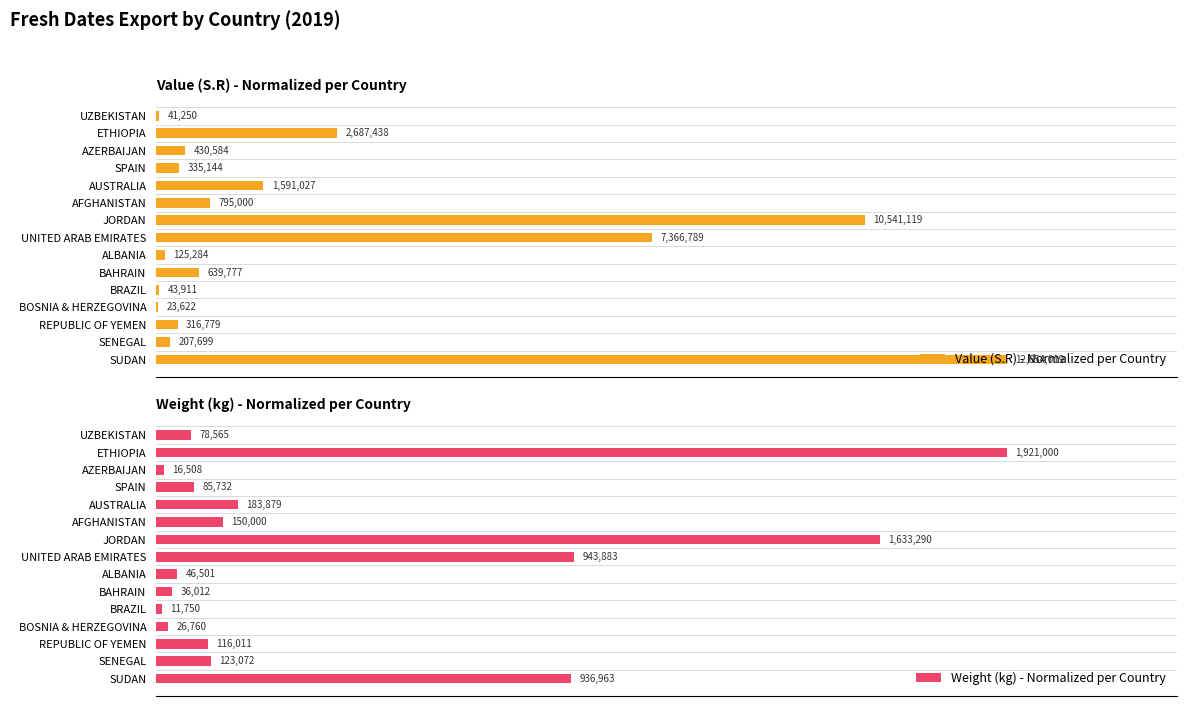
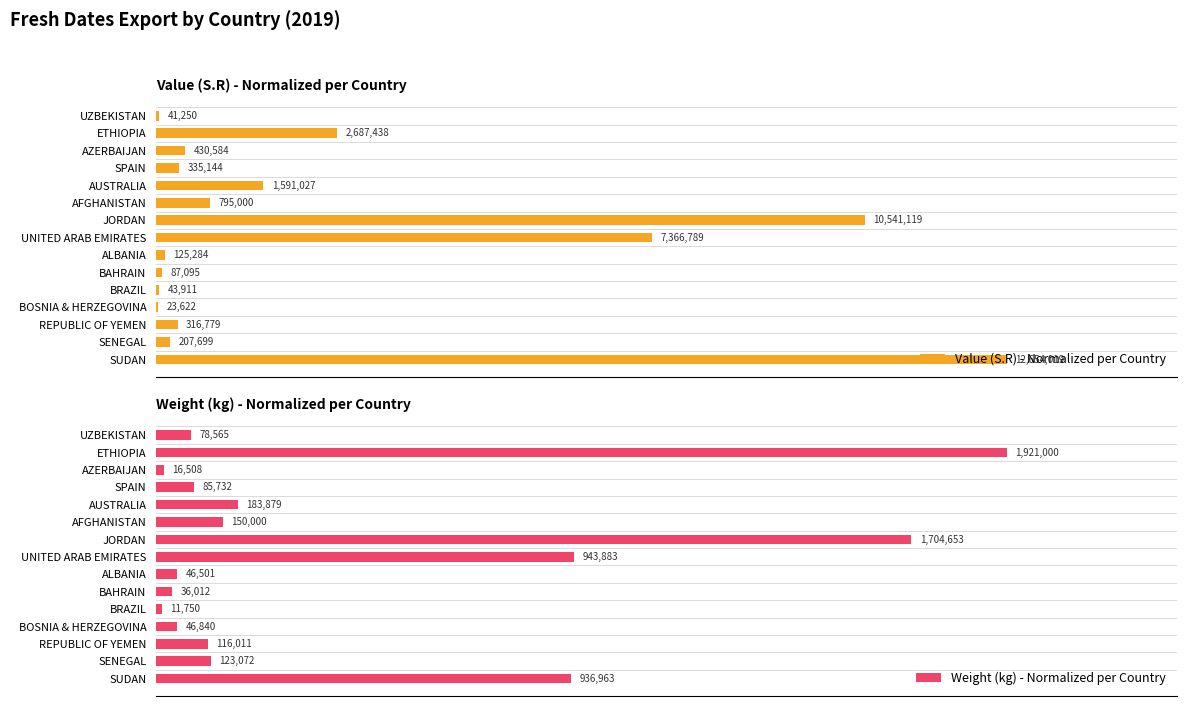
  {
    "Value (S.R) - Normalized per Country": {
-     "BAHRAIN": "639,777"
+     "BAHRAIN": "87,095"
    },
    "Weight (kg) - Normalized per Country": {
-     "JORDAN": "1,633,290",
-     "BOSNIA & HERZEGOVINA": "26,760"
+     "JORDAN": "1,704,653",
+     "BOSNIA & HERZEGOVINA": "46,840"
    }
  }
